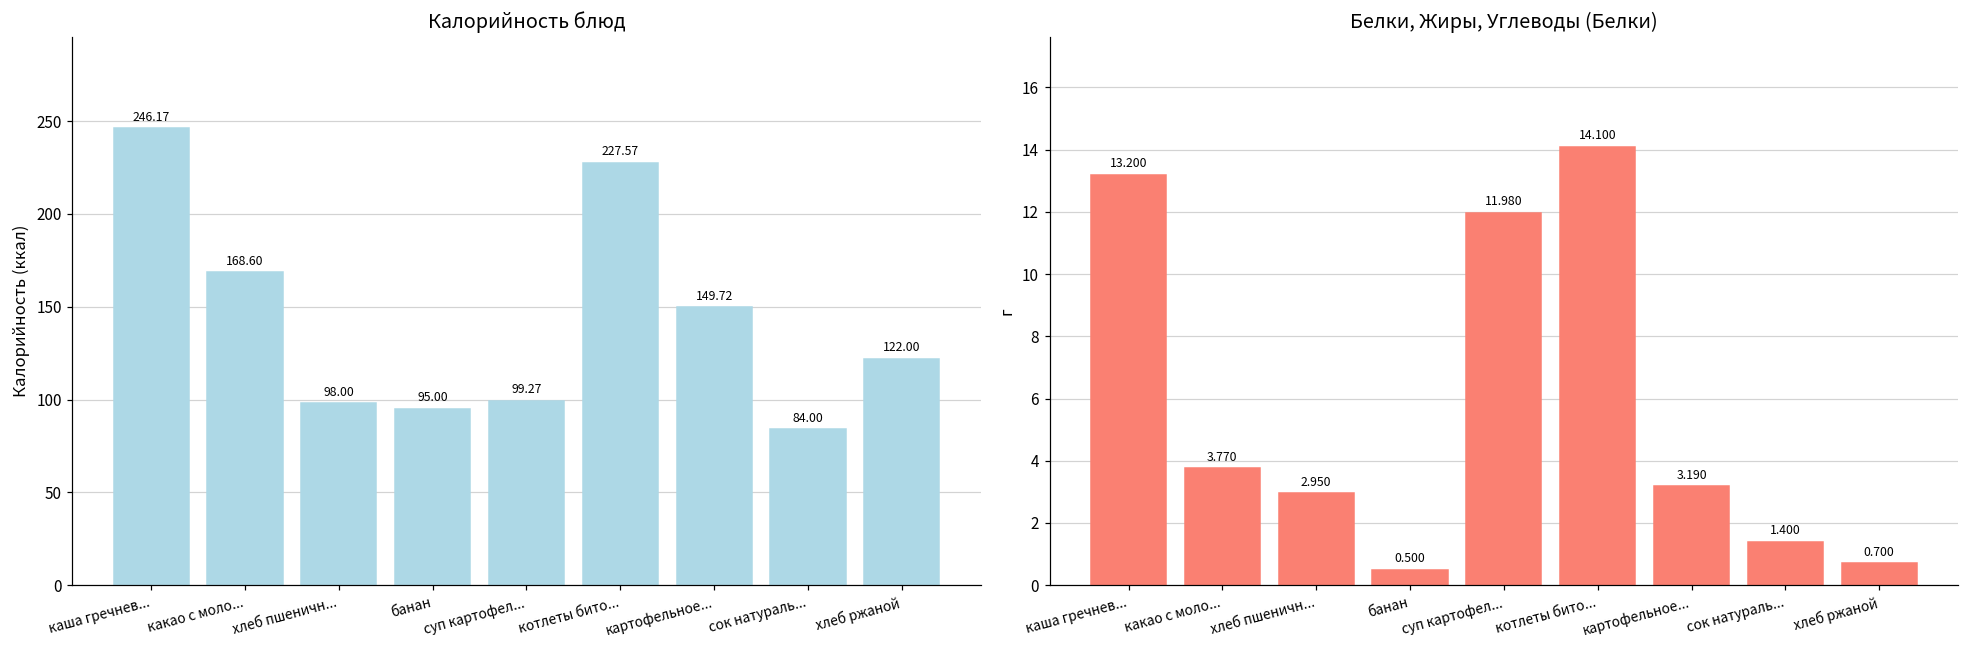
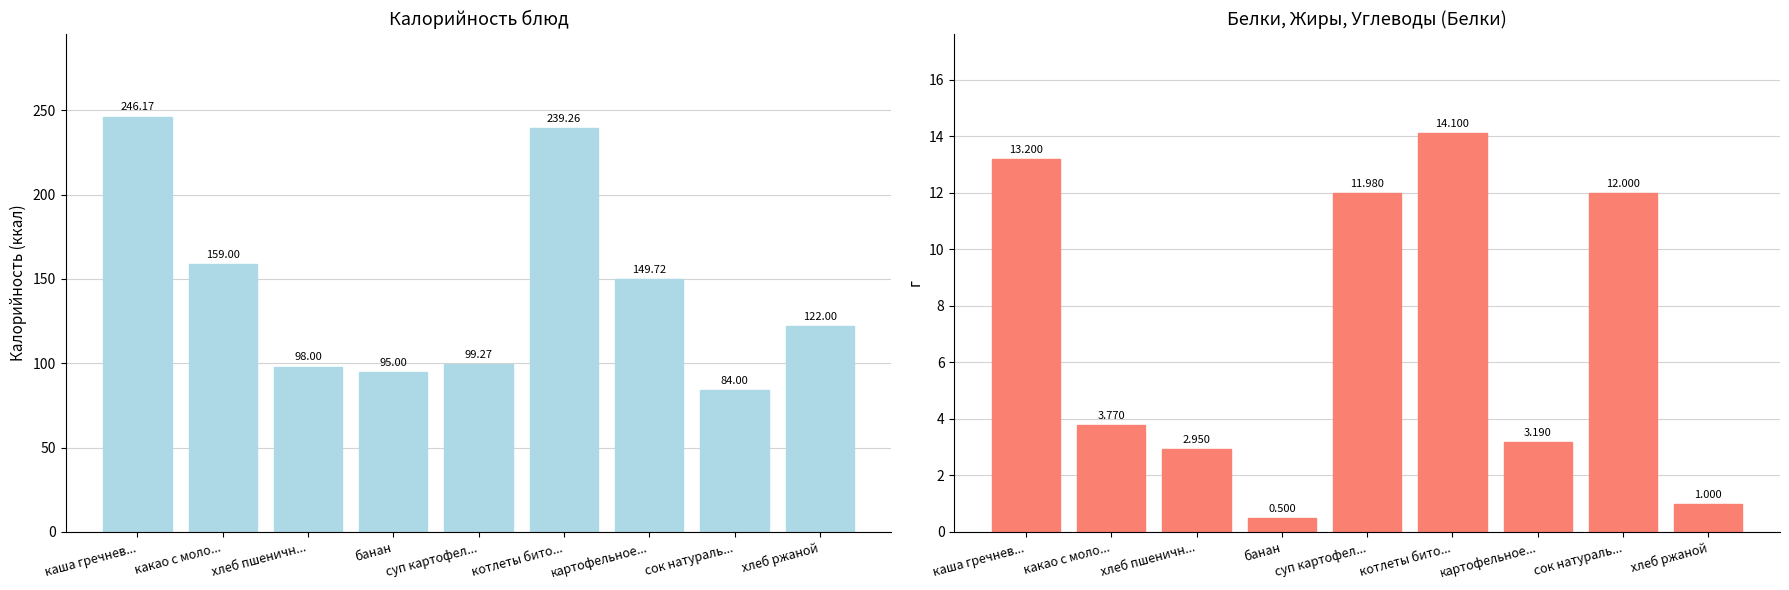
  {
    "Калорийность блюд": {
      "каша гречнев...": 246.17,
-     "какао с моло...": 168.60,
+     "какао с моло...": 159.00,
      "хлеб пшеничн...": 98.00,
      "банан": 95.00,
      "суп картофел...": 99.27,
-     "котлеты бито...": 227.57,
+     "котлеты бито...": 239.26,
      "картофельное...": 149.72,
      "сок натураль...": 84.00,
      "хлеб ржаной": 122.00
    },
    "Белки, Жиры, Углеводы (Белки)": {
      "каша гречнев...": 13.200,
      "какао с моло...": 3.770,
      "хлеб пшеничн...": 2.950,
      "банан": 0.500,
      "суп картофел...": 11.980,
      "котлеты бито...": 14.100,
      "картофельное...": 3.190,
-     "сок натураль...": 1.400,
-     "хлеб ржаной": 0.700
+     "сок натураль...": 12.000,
+     "хлеб ржаной": 1.000
    }
  }
